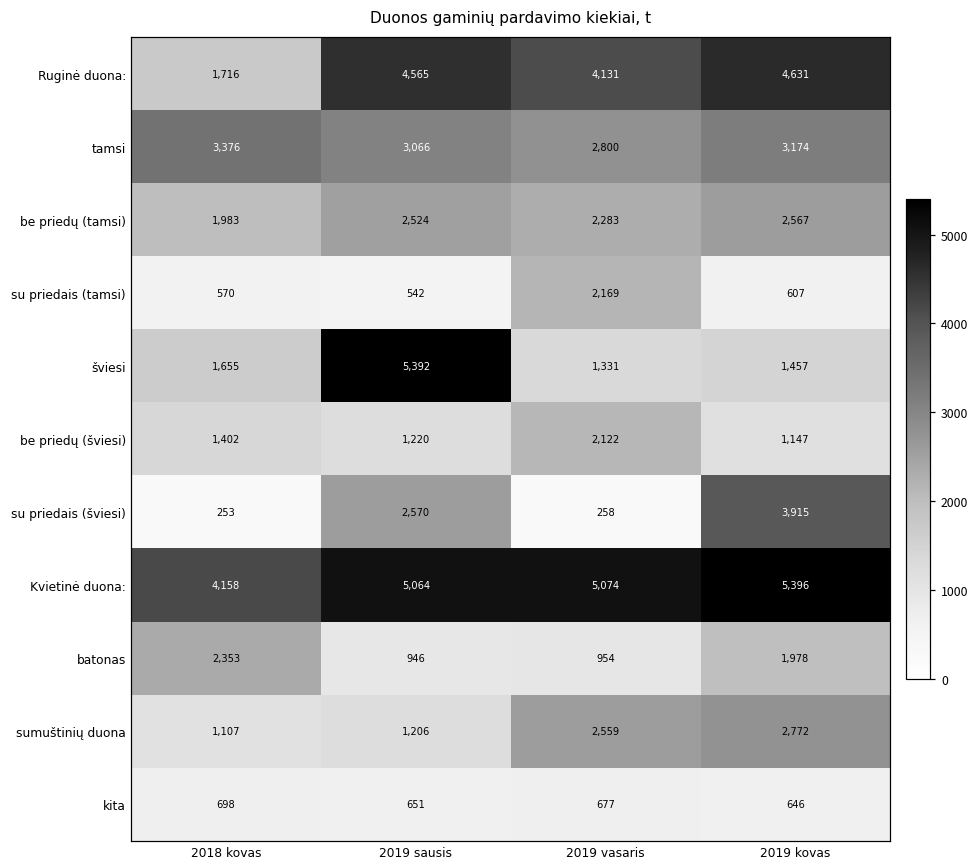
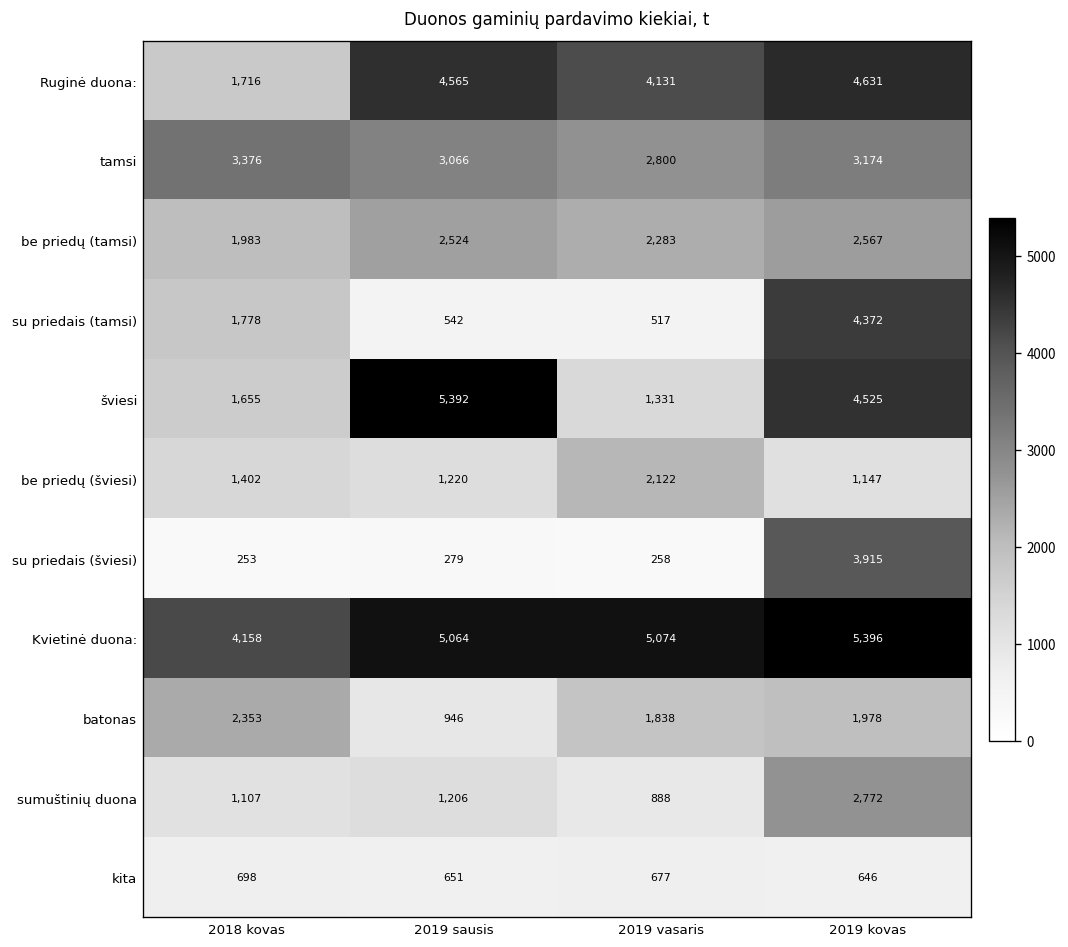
  {
    "Ruginė duona:": {
      "2018 kovas": "1,716",
      "2019 sausis": "4,565",
      "2019 vasaris": "4,131",
      "2019 kovas": "4,631"
    },
    "tamsi": {
      "2018 kovas": "3,376",
      "2019 sausis": "3,066",
      "2019 vasaris": "2,800",
      "2019 kovas": "3,174"
    },
    "be priedų (tamsi)": {
      "2018 kovas": "1,983",
      "2019 sausis": "2,524",
      "2019 vasaris": "2,283",
      "2019 kovas": "2,567"
    },
    "su priedais (tamsi)": {
-     "2018 kovas": "570",
+     "2018 kovas": "1,778",
      "2019 sausis": "542",
-     "2019 vasaris": "2,169",
-     "2019 kovas": "607"
+     "2019 vasaris": "517",
+     "2019 kovas": "4,372"
    },
    "šviesi": {
      "2018 kovas": "1,655",
      "2019 sausis": "5,392",
      "2019 vasaris": "1,331",
-     "2019 kovas": "1,457"
+     "2019 kovas": "4,525"
    },
    "be priedų (šviesi)": {
      "2018 kovas": "1,402",
      "2019 sausis": "1,220",
      "2019 vasaris": "2,122",
      "2019 kovas": "1,147"
    },
    "su priedais (šviesi)": {
      "2018 kovas": "253",
-     "2019 sausis": "2,570",
+     "2019 sausis": "279",
      "2019 vasaris": "258",
      "2019 kovas": "3,915"
    },
    "Kvietinė duona:": {
      "2018 kovas": "4,158",
      "2019 sausis": "5,064",
      "2019 vasaris": "5,074",
      "2019 kovas": "5,396"
    },
    "batonas": {
      "2018 kovas": "2,353",
      "2019 sausis": "946",
-     "2019 vasaris": "954",
+     "2019 vasaris": "1,838",
      "2019 kovas": "1,978"
    },
    "sumuštinių duona": {
      "2018 kovas": "1,107",
      "2019 sausis": "1,206",
-     "2019 vasaris": "2,559",
+     "2019 vasaris": "888",
      "2019 kovas": "2,772"
    },
    "kita": {
      "2018 kovas": "698",
      "2019 sausis": "651",
      "2019 vasaris": "677",
      "2019 kovas": "646"
    }
  }
